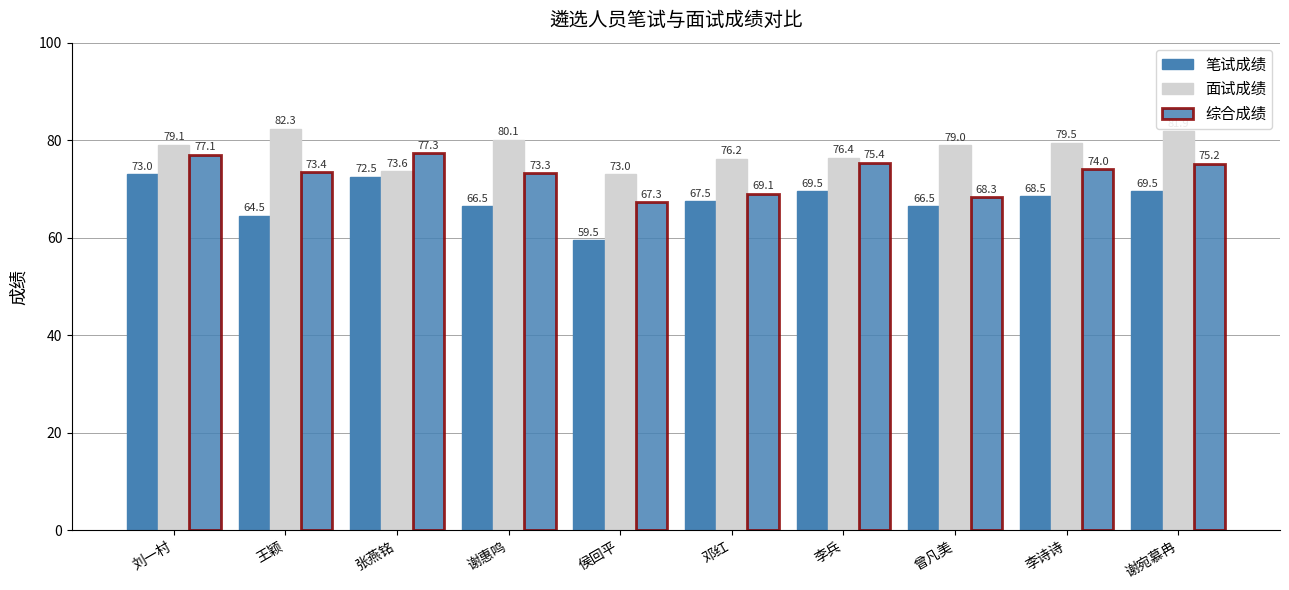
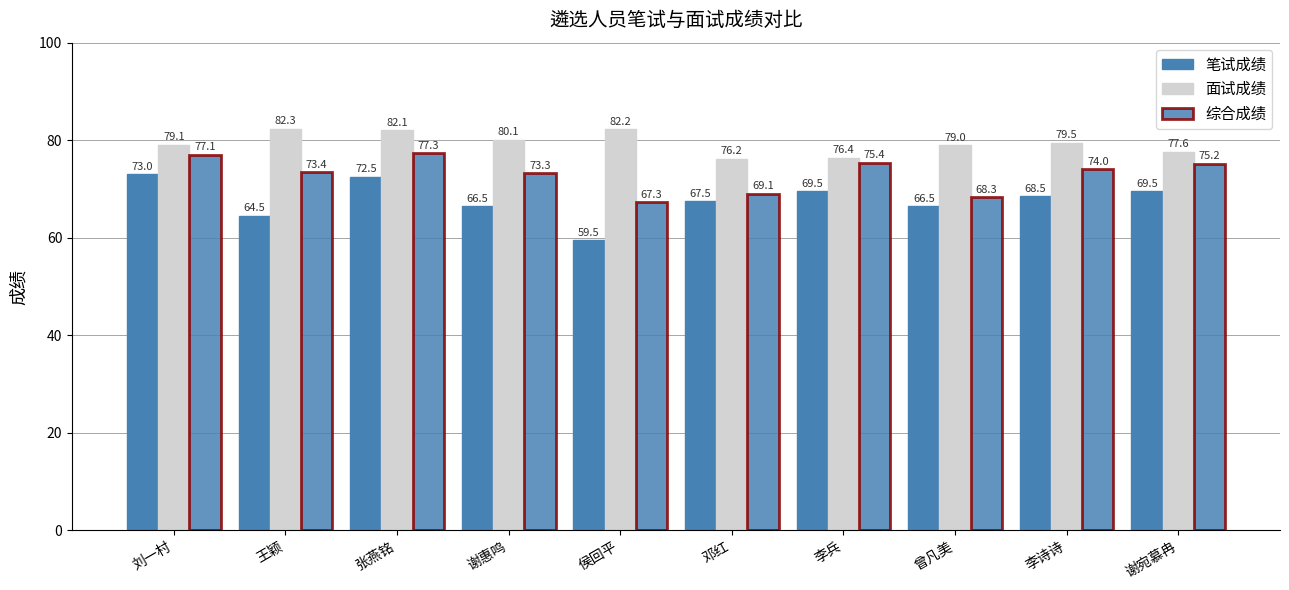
  {
    "面试成绩": {
      "刘一村": 79.1,
      "王颖": 82.3,
-     "张燕铭": 73.6,
+     "张燕铭": 82.1,
      "谢惠鸣": 80.1,
-     "侯回平": 73.0,
+     "侯回平": 82.2,
      "邓红": 76.2,
      "李兵": 76.4,
      "曾凡美": 79.0,
      "李诗诗": 79.5,
-     "谢宛慕冉": 82
+     "谢宛慕冉": 78
    }
  }
